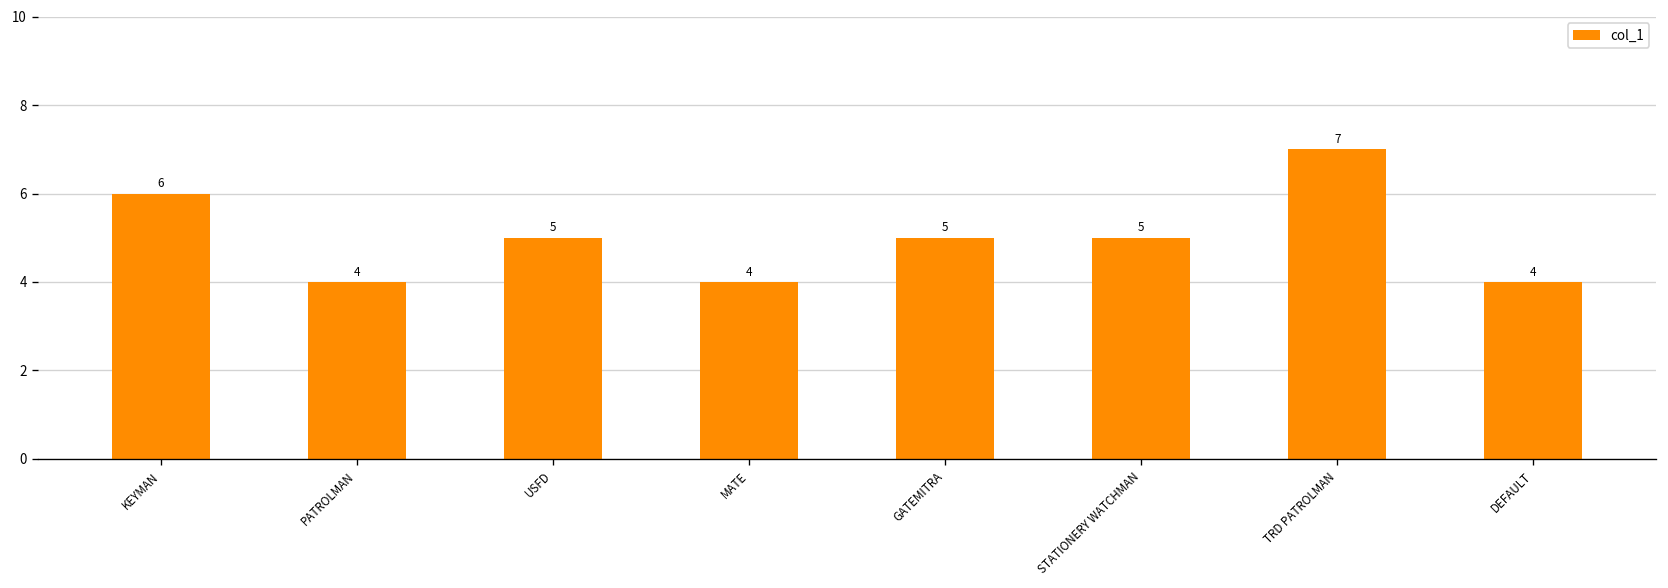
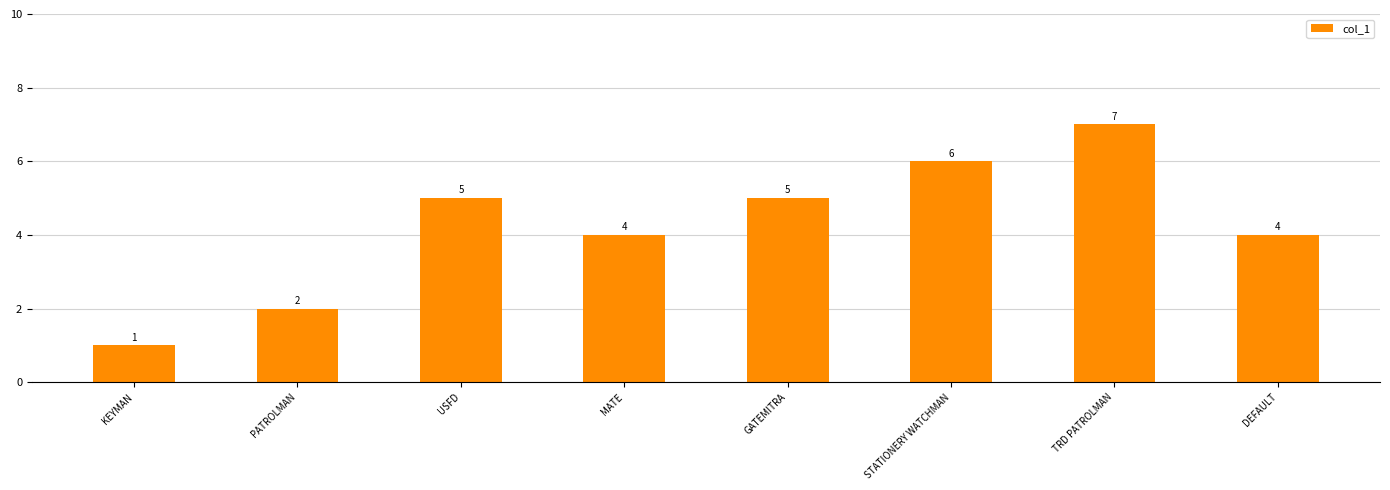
  {
-   "KEYMAN": 6,
-   "PATROLMAN": 4,
+   "KEYMAN": 1,
+   "PATROLMAN": 2,
    "USFD": 5,
    "MATE": 4,
    "GATEMITRA": 5,
-   "STATIONERY WATCHMAN": 5,
+   "STATIONERY WATCHMAN": 6,
    "TRD PATROLMAN": 7,
    "DEFAULT": 4
  }
